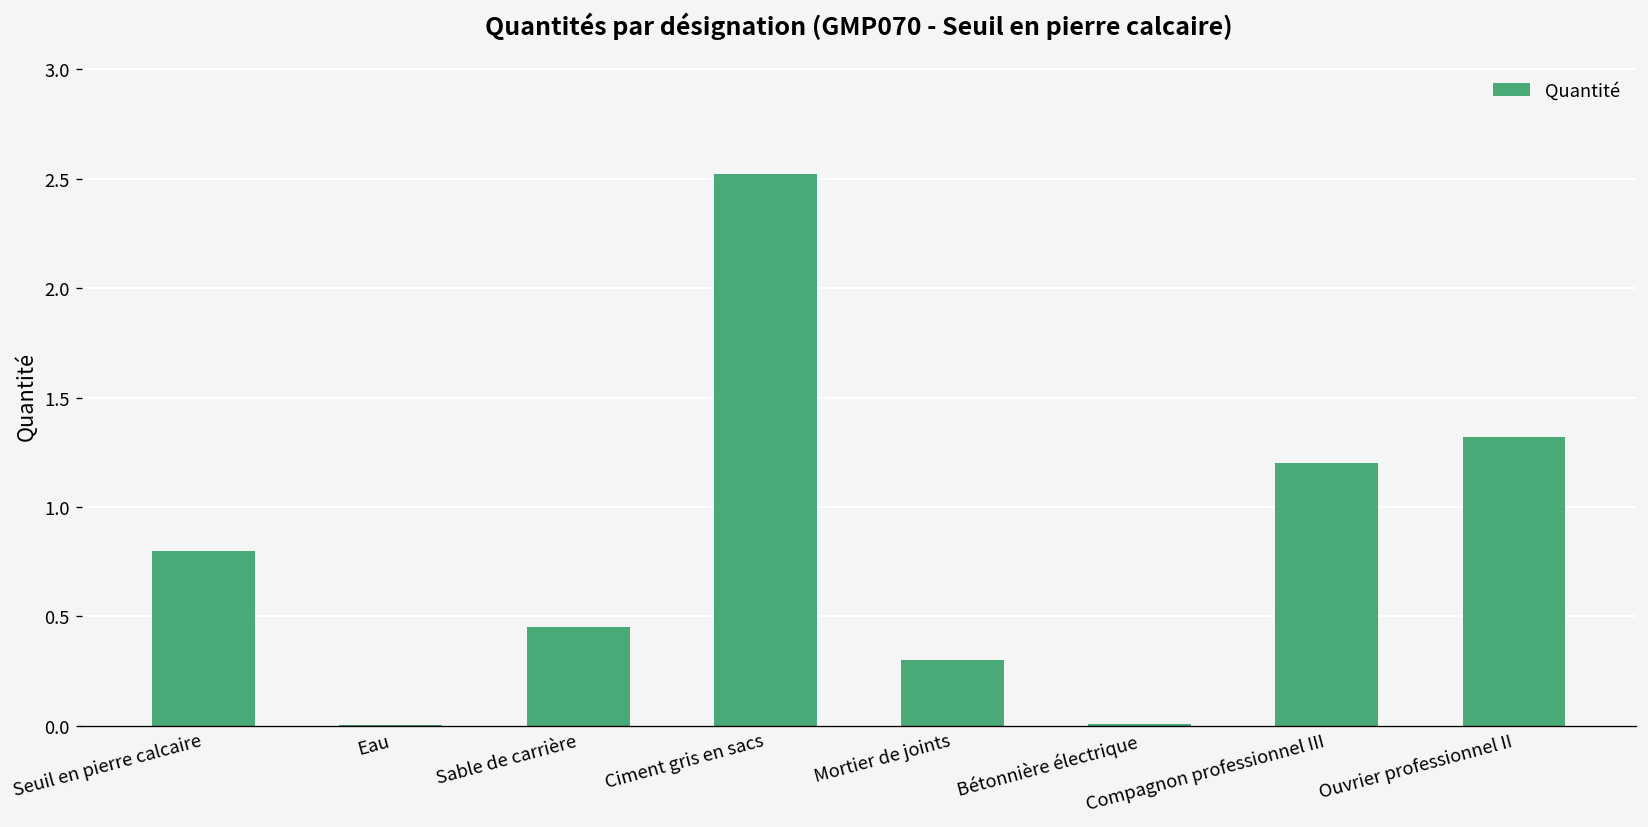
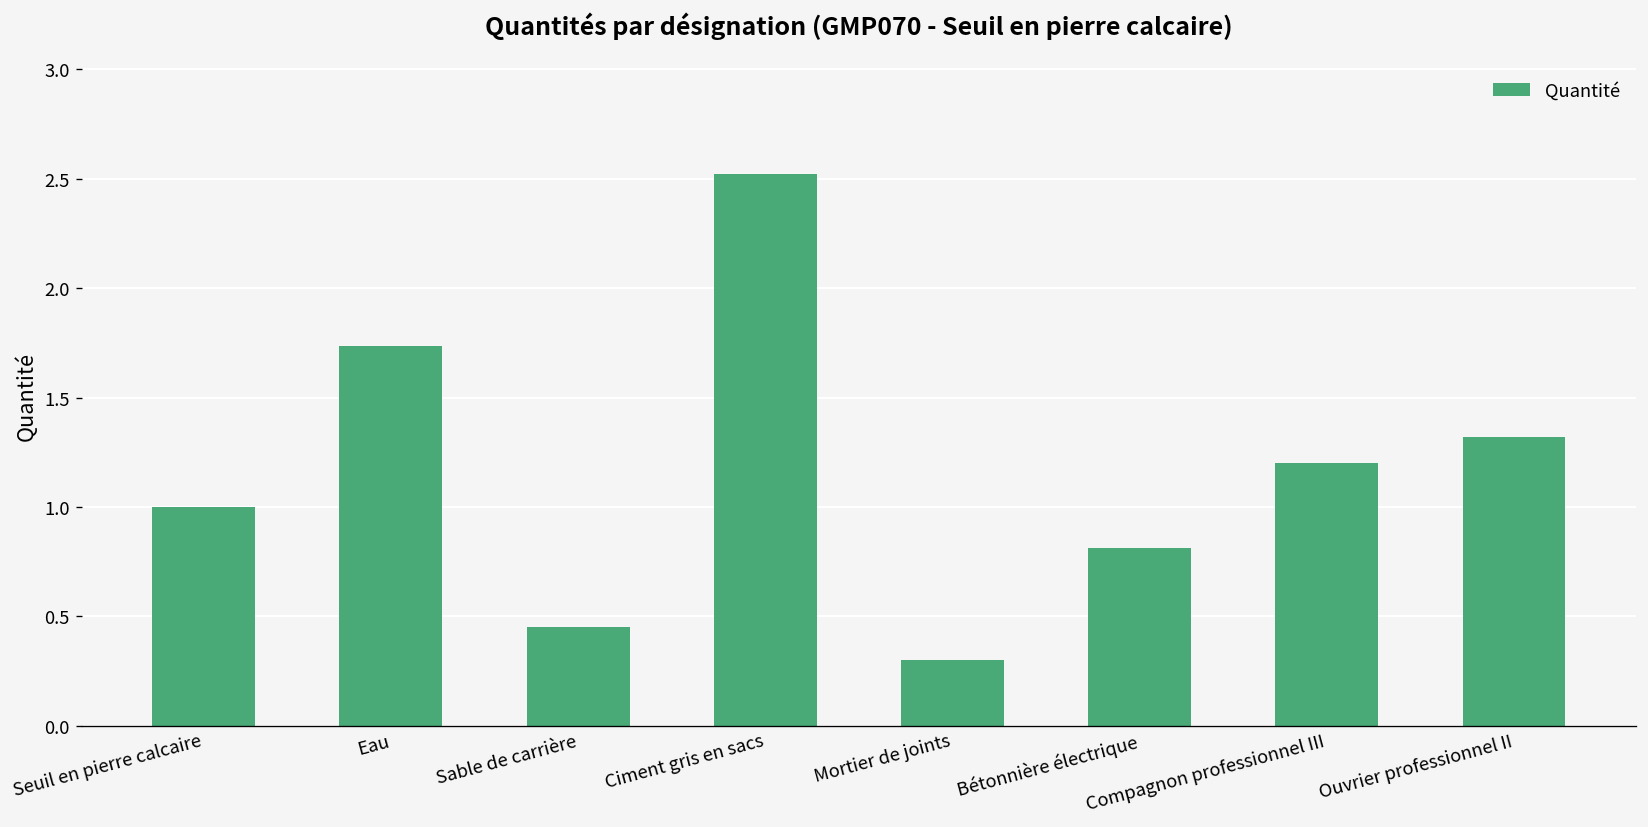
  {
-   "Seuil en pierre calcaire": 0.8,
-   "Eau": 0.00,
+   "Seuil en pierre calcaire": 1.0,
+   "Eau": 1.74,
    "Sable de carrière": 0.45,
    "Ciment gris en sacs": 2.52,
    "Mortier de joints": 0.30,
-   "Bétonnière électrique": 0.01,
+   "Bétonnière électrique": 0.81,
    "Compagnon professionnel III": 1.20,
    "Ouvrier professionnel II": 1.32
  }
